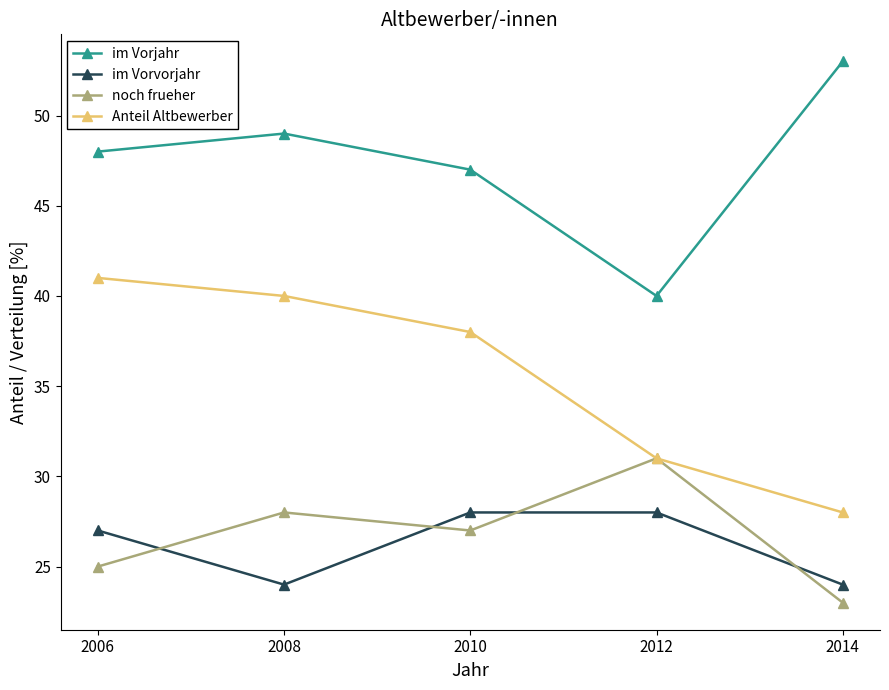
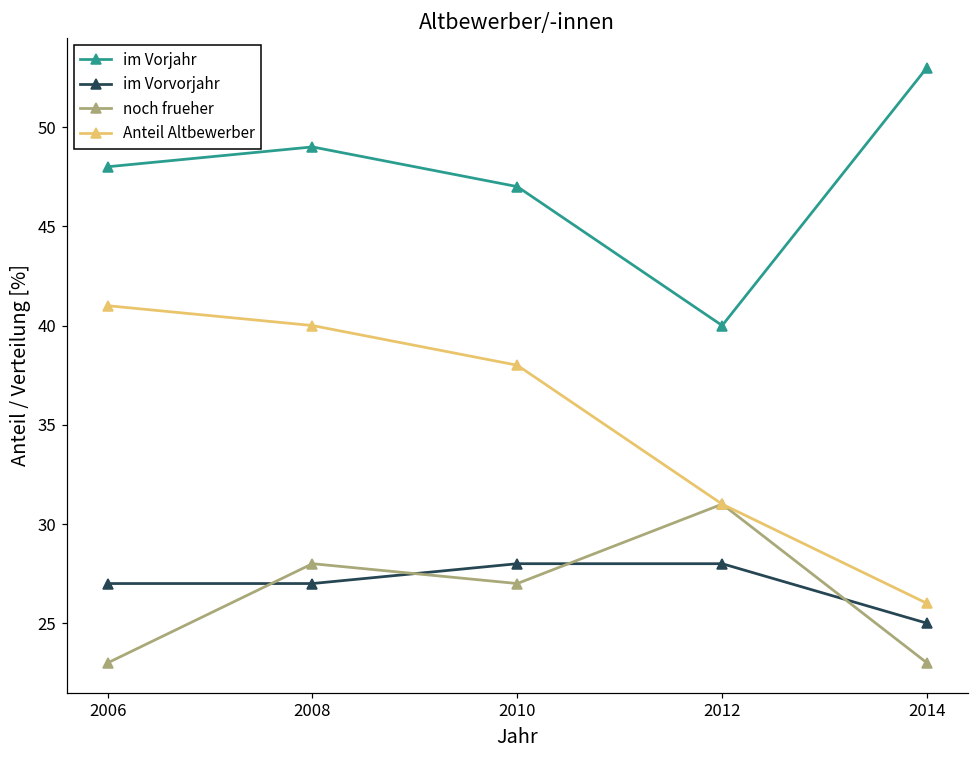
  {
    "im Vorjahr": {
      "2006": 48,
      "2008": 49,
      "2010": 47,
      "2012": 40,
      "2014": 53
    },
    "im Vorvorjahr": {
      "2006": 27,
-     "2008": 24,
+     "2008": 27,
      "2010": 28,
      "2012": 28,
-     "2014": 24
+     "2014": 25
    },
    "noch frueher": {
-     "2006": 25,
+     "2006": 23,
      "2008": 28,
      "2010": 27,
      "2014": 23
    },
    "Anteil Altbewerber": {
      "2006": 41,
      "2008": 40,
      "2010": 38,
-     "2014": 28
+     "2014": 26
    }
  }
